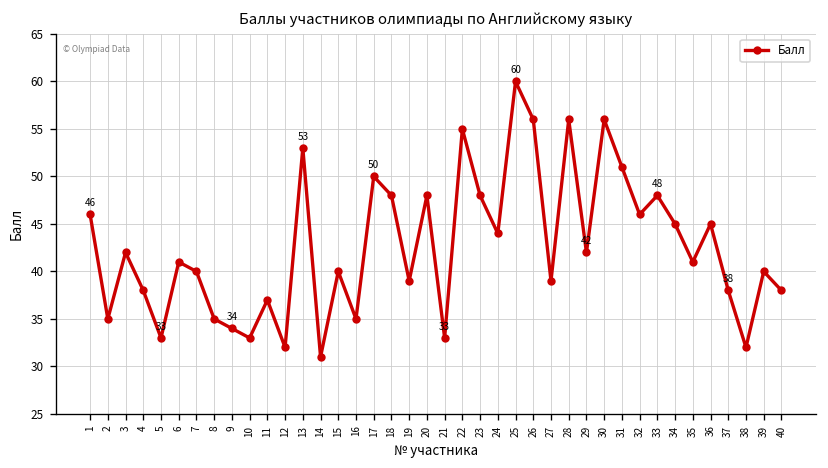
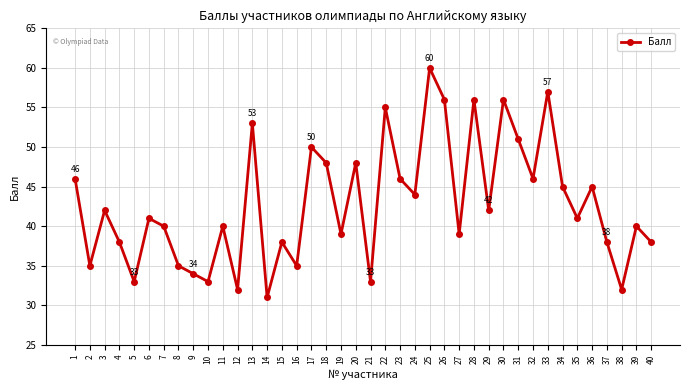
  {
    "1": 46,
    "5": 33,
    "9": 34,
-   "11": 37,
+   "11": 40,
    "13": 53,
-   "15": 40,
+   "15": 38,
    "17": 50,
    "21": 33,
-   "23": 48,
+   "23": 46,
    "25": 60,
    "29": 42,
-   "33": 48,
+   "33": 57,
    "37": 38
  }
